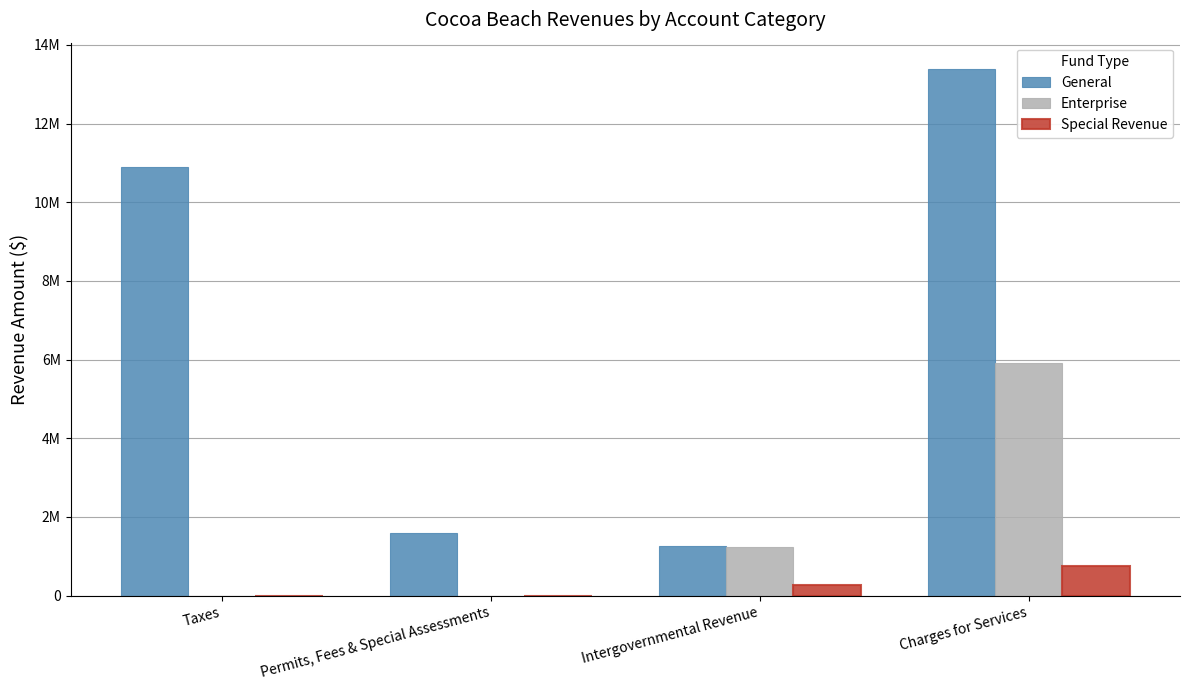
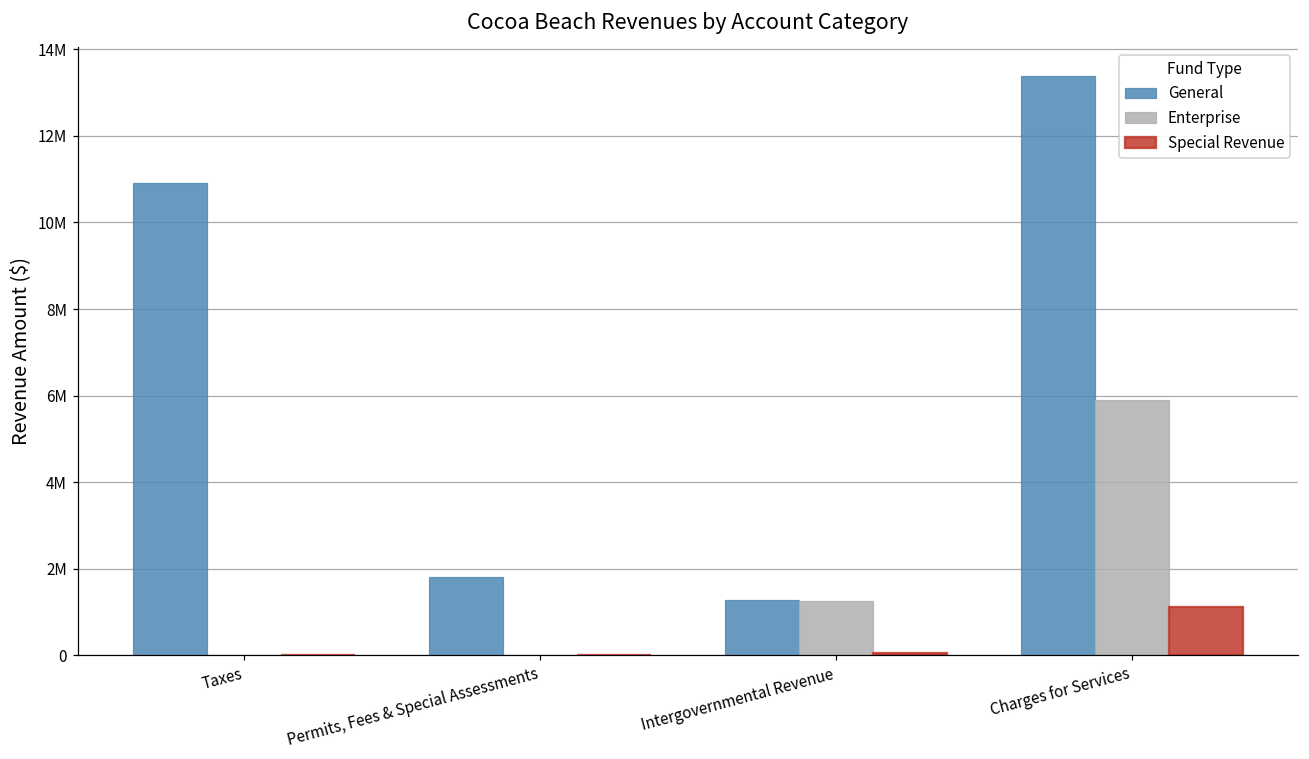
  {
    "General": {
      "Taxes": 10900000,
-     "Permits, Fees & Special Assessments": 1600000,
+     "Permits, Fees & Special Assessments": 1800000,
      "Intergovernmental Revenue": 1300000,
      "Charges for Services": 13400000
    },
    "Enterprise": {
      "Taxes": 0,
      "Permits, Fees & Special Assessments": 0,
      "Intergovernmental Revenue": 1200000,
      "Charges for Services": 5900000
    },
    "Special Revenue": {
      "Taxes": 0,
      "Permits, Fees & Special Assessments": 0,
-     "Intergovernmental Revenue": 300000,
-     "Charges for Services": 800000
+     "Intergovernmental Revenue": 0,
+     "Charges for Services": 1100000
    }
  }
